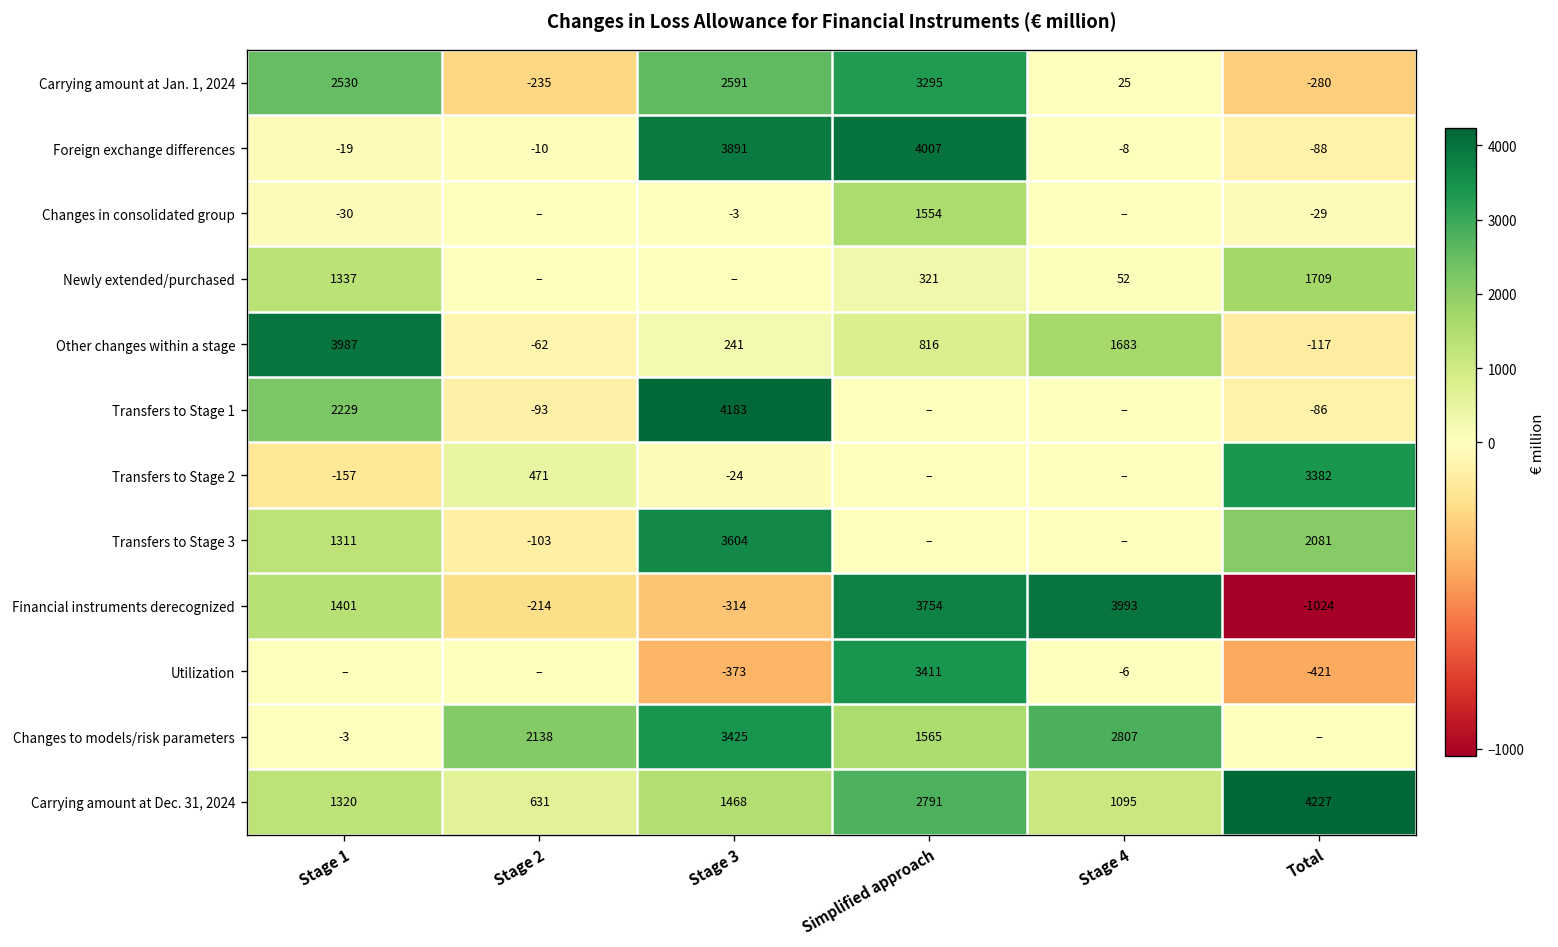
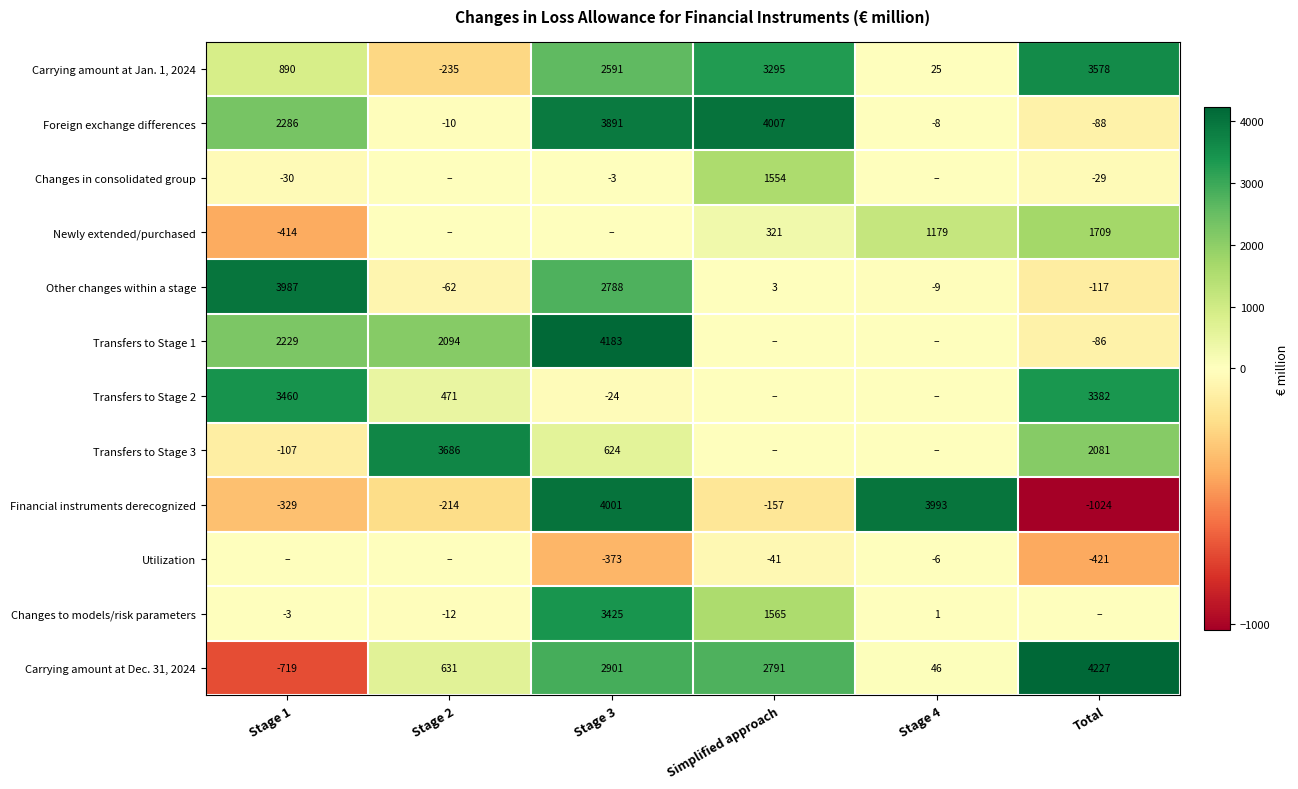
  {
    "Carrying amount at Jan. 1, 2024": {
-     "Stage 1": 2530,
+     "Stage 1": 890,
      "Stage 2": -235,
      "Stage 3": 2591,
      "Simplified approach": 3295,
      "Stage 4": 25,
-     "Total": -280
+     "Total": 3578
    },
    "Foreign exchange differences": {
-     "Stage 1": -19,
+     "Stage 1": 2286,
      "Stage 2": -10,
      "Stage 3": 3891,
      "Simplified approach": 4007,
      "Stage 4": -8,
      "Total": -88
    },
    "Changes in consolidated group": {
      "Stage 1": -30,
      "Stage 3": -3,
      "Simplified approach": 1554,
      "Total": -29
    },
    "Newly extended/purchased": {
-     "Stage 1": 1337,
+     "Stage 1": -414,
      "Simplified approach": 321,
-     "Stage 4": 52,
+     "Stage 4": 1179,
      "Total": 1709
    },
    "Other changes within a stage": {
      "Stage 1": 3987,
      "Stage 2": -62,
-     "Stage 3": 241,
-     "Simplified approach": 816,
-     "Stage 4": 1683,
+     "Stage 3": 2788,
+     "Simplified approach": 3,
+     "Stage 4": -9,
      "Total": -117
    },
    "Transfers to Stage 1": {
      "Stage 1": 2229,
-     "Stage 2": -93,
+     "Stage 2": 2094,
      "Stage 3": 4183,
      "Total": -86
    },
    "Transfers to Stage 2": {
-     "Stage 1": -157,
+     "Stage 1": 3460,
      "Stage 2": 471,
      "Stage 3": -24,
      "Total": 3382
    },
    "Transfers to Stage 3": {
-     "Stage 1": 1311,
-     "Stage 2": -103,
-     "Stage 3": 3604,
+     "Stage 1": -107,
+     "Stage 2": 3686,
+     "Stage 3": 624,
      "Total": 2081
    },
    "Financial instruments derecognized": {
-     "Stage 1": 1401,
+     "Stage 1": -329,
      "Stage 2": -214,
-     "Stage 3": -314,
-     "Simplified approach": 3754,
+     "Stage 3": 4001,
+     "Simplified approach": -157,
      "Stage 4": 3993,
      "Total": -1024
    },
    "Utilization": {
      "Stage 3": -373,
-     "Simplified approach": 3411,
+     "Simplified approach": -41,
      "Stage 4": -6,
      "Total": -421
    },
    "Changes to models/risk parameters": {
      "Stage 1": -3,
-     "Stage 2": 2138,
+     "Stage 2": -12,
      "Stage 3": 3425,
      "Simplified approach": 1565,
-     "Stage 4": 2807
+     "Stage 4": 1
    },
    "Carrying amount at Dec. 31, 2024": {
-     "Stage 1": 1320,
+     "Stage 1": -719,
      "Stage 2": 631,
-     "Stage 3": 1468,
+     "Stage 3": 2901,
      "Simplified approach": 2791,
-     "Stage 4": 1095,
+     "Stage 4": 46,
      "Total": 4227
    }
  }
